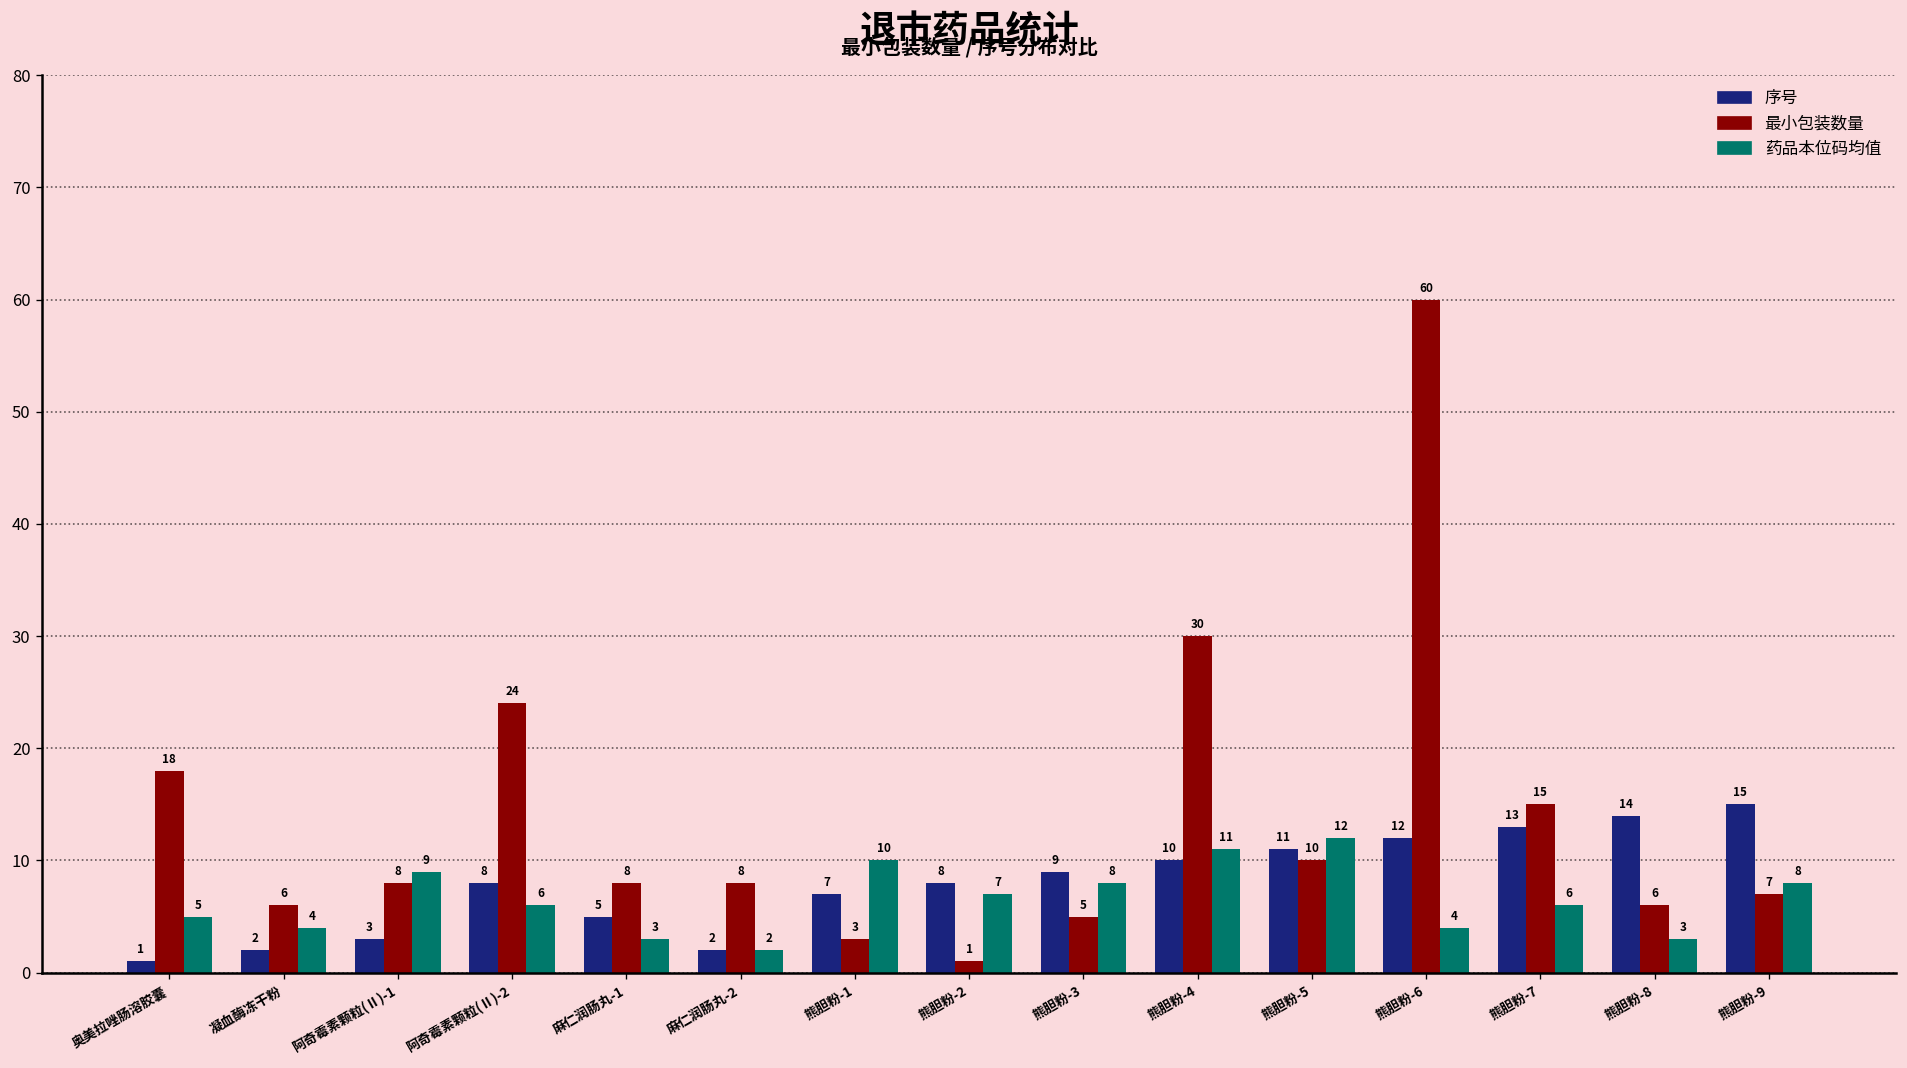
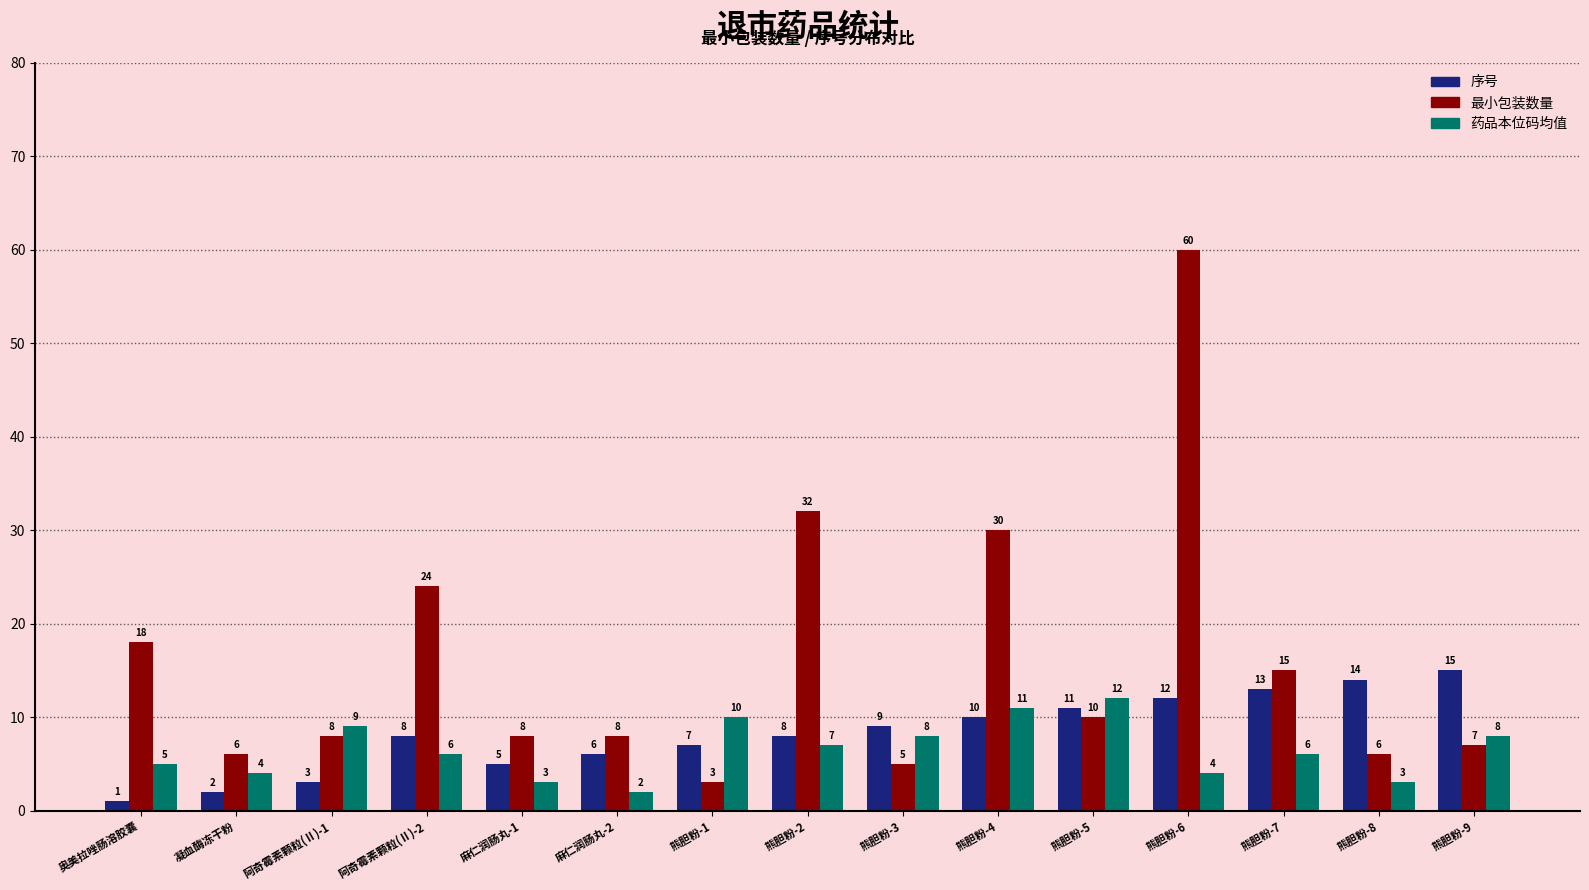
  {
    "序号": {
      "奥美拉唑肠溶胶囊": 1,
      "凝血酶冻干粉": 2,
      "阿奇霉素颗粒(Ⅱ)-1": 3,
      "阿奇霉素颗粒(Ⅱ)-2": 8,
      "麻仁润肠丸-1": 5,
-     "麻仁润肠丸-2": 2,
+     "麻仁润肠丸-2": 6,
      "熊胆粉-1": 7,
      "熊胆粉-2": 8,
      "熊胆粉-3": 9,
      "熊胆粉-4": 10,
      "熊胆粉-5": 11,
      "熊胆粉-6": 12,
      "熊胆粉-7": 13,
      "熊胆粉-8": 14,
      "熊胆粉-9": 15
    },
    "最小包装数量": {
      "奥美拉唑肠溶胶囊": 18,
      "凝血酶冻干粉": 6,
      "阿奇霉素颗粒(Ⅱ)-1": 8,
      "阿奇霉素颗粒(Ⅱ)-2": 24,
      "麻仁润肠丸-1": 8,
      "麻仁润肠丸-2": 8,
      "熊胆粉-1": 3,
-     "熊胆粉-2": 1,
+     "熊胆粉-2": 32,
      "熊胆粉-3": 5,
      "熊胆粉-4": 30,
      "熊胆粉-5": 10,
      "熊胆粉-6": 60,
      "熊胆粉-7": 15,
      "熊胆粉-8": 6,
      "熊胆粉-9": 7
    },
    "药品本位码均值": {
      "奥美拉唑肠溶胶囊": 5,
      "凝血酶冻干粉": 4,
      "阿奇霉素颗粒(Ⅱ)-1": 9,
      "阿奇霉素颗粒(Ⅱ)-2": 6,
      "麻仁润肠丸-1": 3,
      "麻仁润肠丸-2": 2,
      "熊胆粉-1": 10,
      "熊胆粉-2": 7,
      "熊胆粉-3": 8,
      "熊胆粉-4": 11,
      "熊胆粉-5": 12,
      "熊胆粉-6": 4,
      "熊胆粉-7": 6,
      "熊胆粉-8": 3,
      "熊胆粉-9": 8
    }
  }
